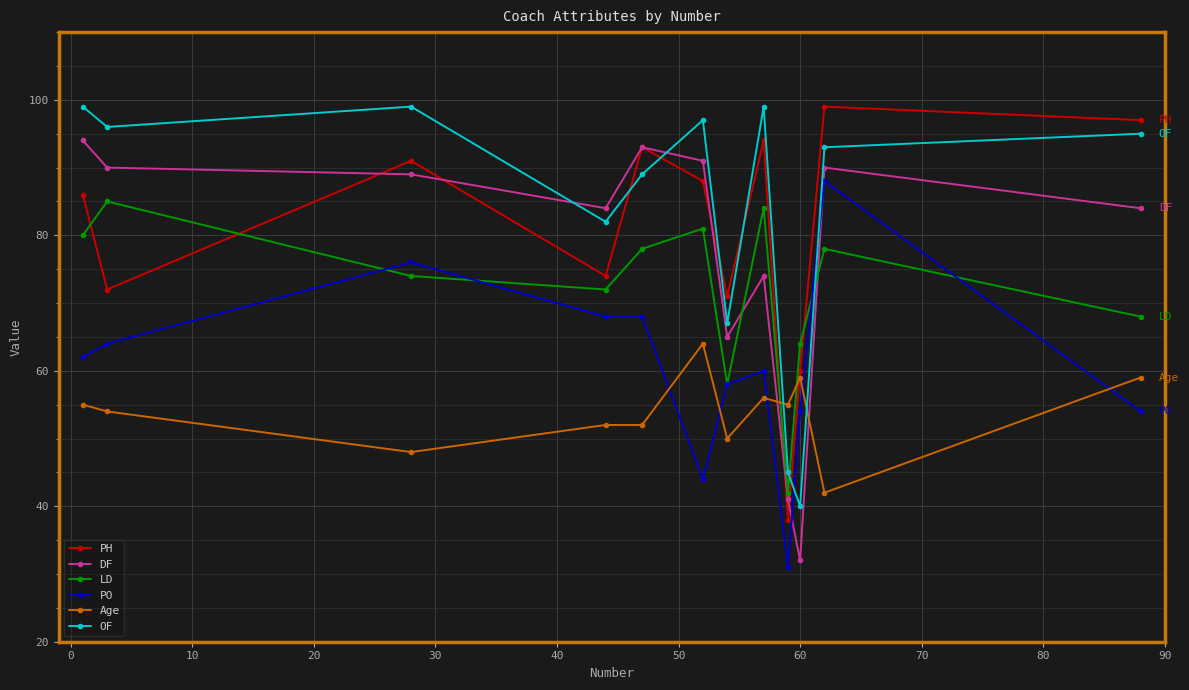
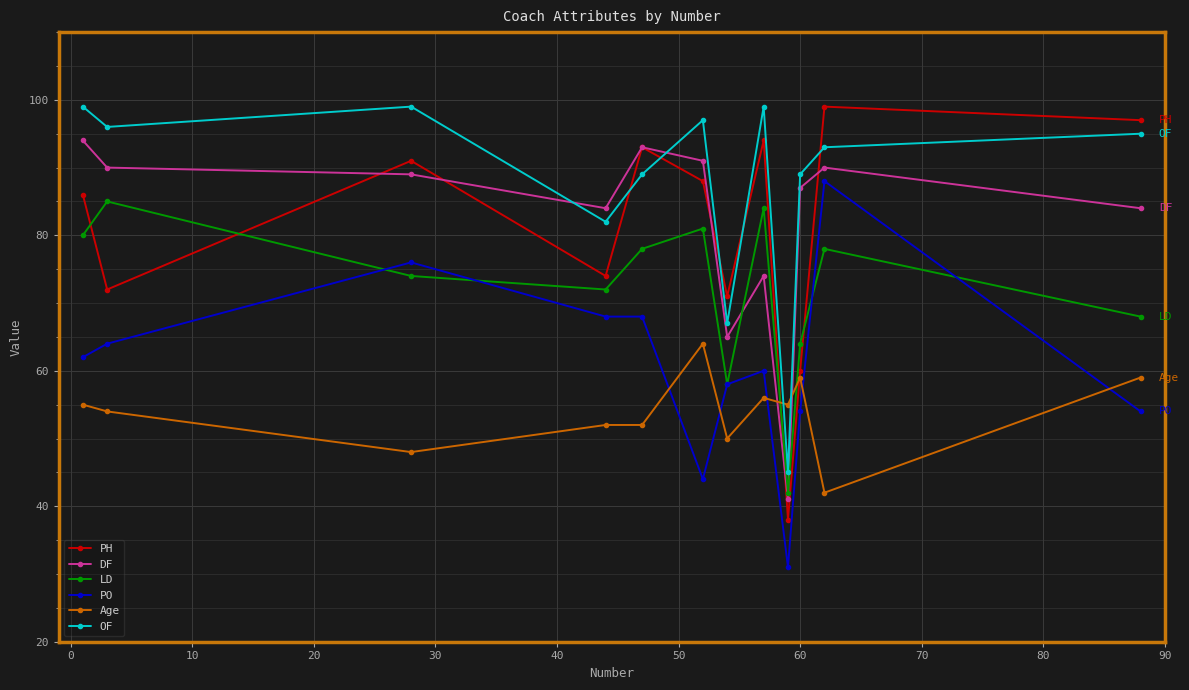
  {
    "PH": {
      "60": 60
    },
    "DF": {
-     "60": 32
+     "60": 87
    },
    "LD": {
      "60": 64
    },
    "PO": {
      "60": 54
    },
    "Age": {
      "60": 59
    },
    "OF": {
-     "60": 40
+     "60": 89
    }
  }
